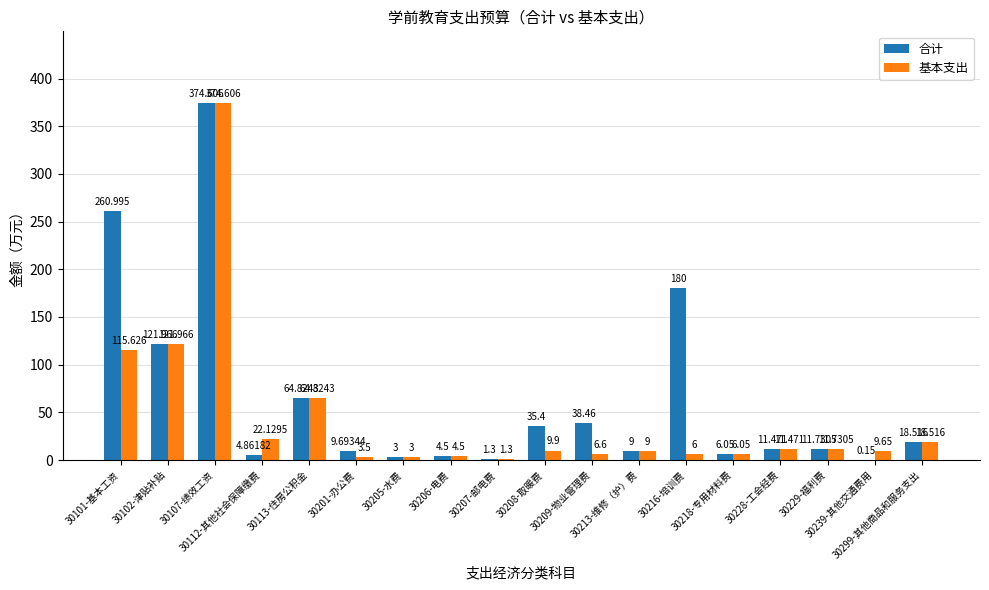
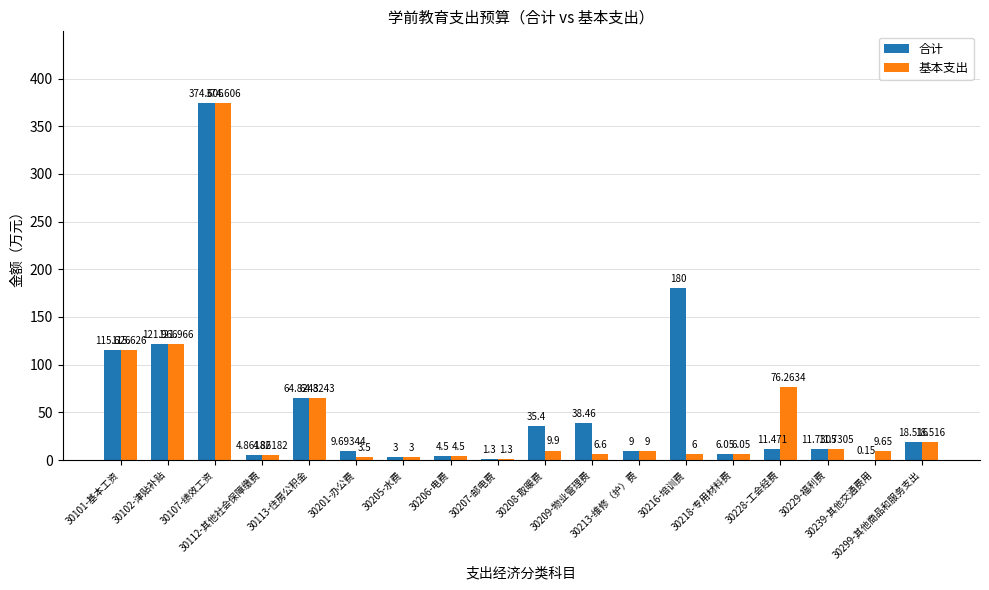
  {
    "合计": {
-     "30101-基本工资": 260.995,
+     "30101-基本工资": 115.626,
      "30112-其他社会保障缴费": 4.86182,
      "30201-办公费": 9.69344,
      "30205-水费": 3,
      "30206-电费": 4.5,
      "30207-邮电费": 1.3,
      "30208-取暖费": 35.4,
      "30209-物业管理费": 38.46,
      "30213-维修（护）费": 9,
      "30216-培训费": 180,
      "30218-专用材料费": 6.05,
      "30239-其他交通费用": 0.15
    },
    "基本支出": {
      "30101-基本工资": 115.626,
-     "30112-其他社会保障缴费": 22.1295,
+     "30112-其他社会保障缴费": 4.86182,
      "30205-水费": 3,
      "30206-电费": 4.5,
      "30207-邮电费": 1.3,
      "30208-取暖费": 9.9,
      "30209-物业管理费": 6.6,
      "30213-维修（护）费": 9,
      "30216-培训费": 6,
      "30218-专用材料费": 6.05,
-     "30228-工会经费": 11.471,
+     "30228-工会经费": 76.2634,
      "30239-其他交通费用": 9.65
    }
  }
